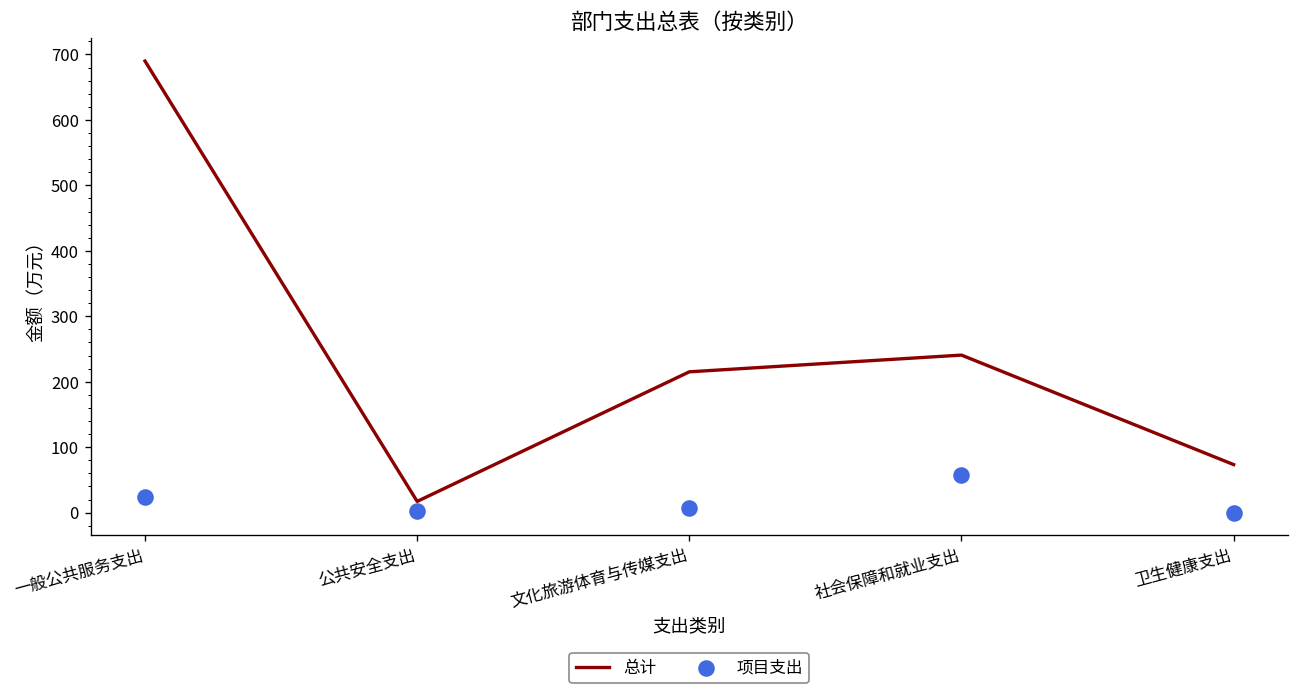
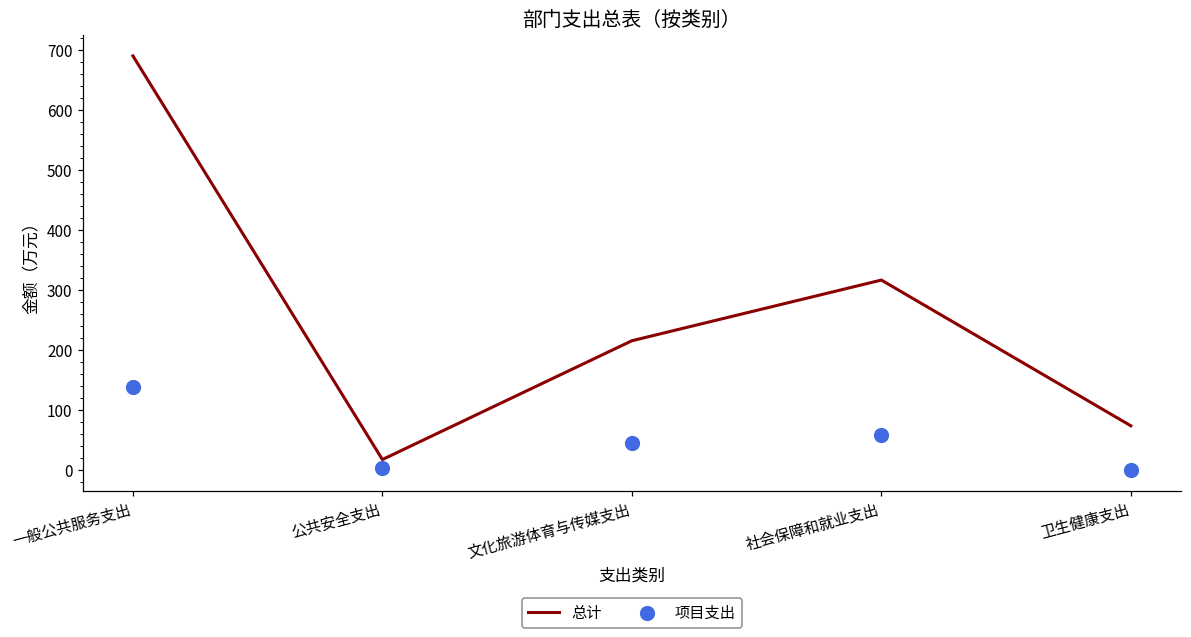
  {
    "项目支出": {
-     "一般公共服务支出": 20,
-     "文化旅游体育与传媒支出": 10
+     "一般公共服务支出": 140,
+     "文化旅游体育与传媒支出": 50
    },
    "总计": {
      "一般公共服务支出": 690,
      "公共安全支出": 20,
      "文化旅游体育与传媒支出": 220,
-     "社会保障和就业支出": 240,
+     "社会保障和就业支出": 320,
      "卫生健康支出": 70
    }
  }
